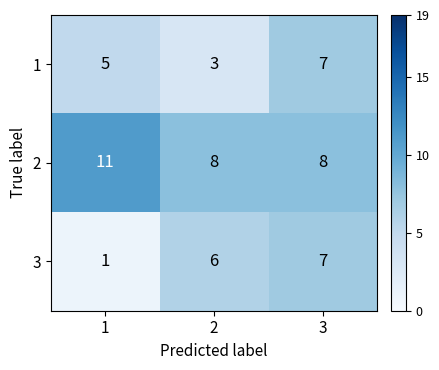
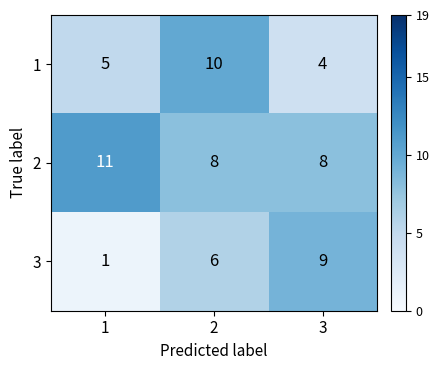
  {
    "1": {
      "1": 5,
-     "2": 3,
-     "3": 7
+     "2": 10,
+     "3": 4
    },
    "2": {
      "1": 11,
      "2": 8,
      "3": 8
    },
    "3": {
      "1": 1,
      "2": 6,
-     "3": 7
+     "3": 9
    }
  }
